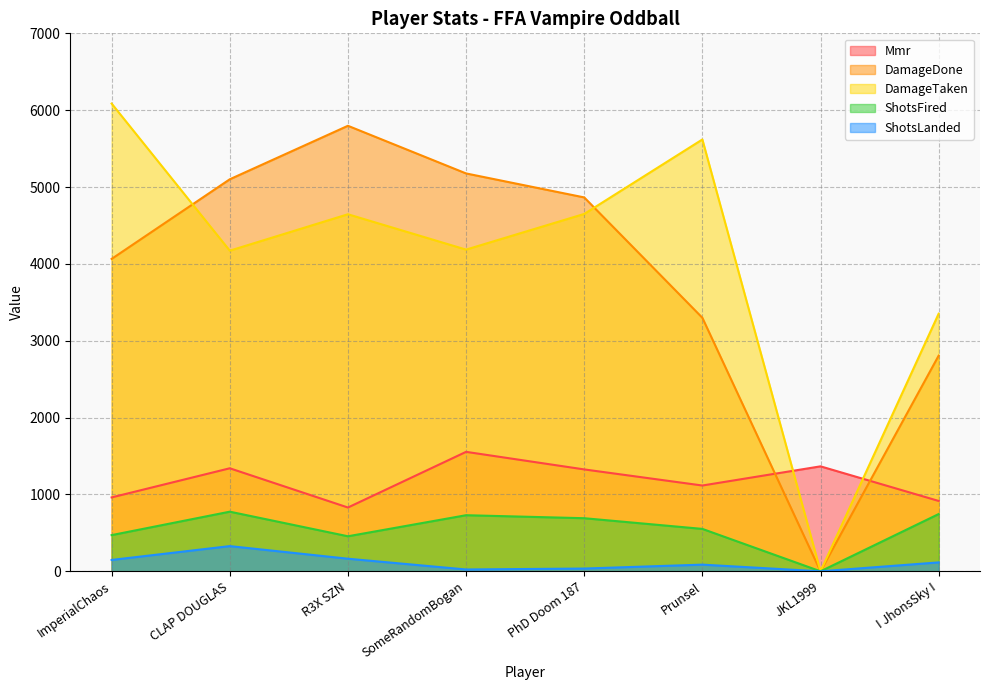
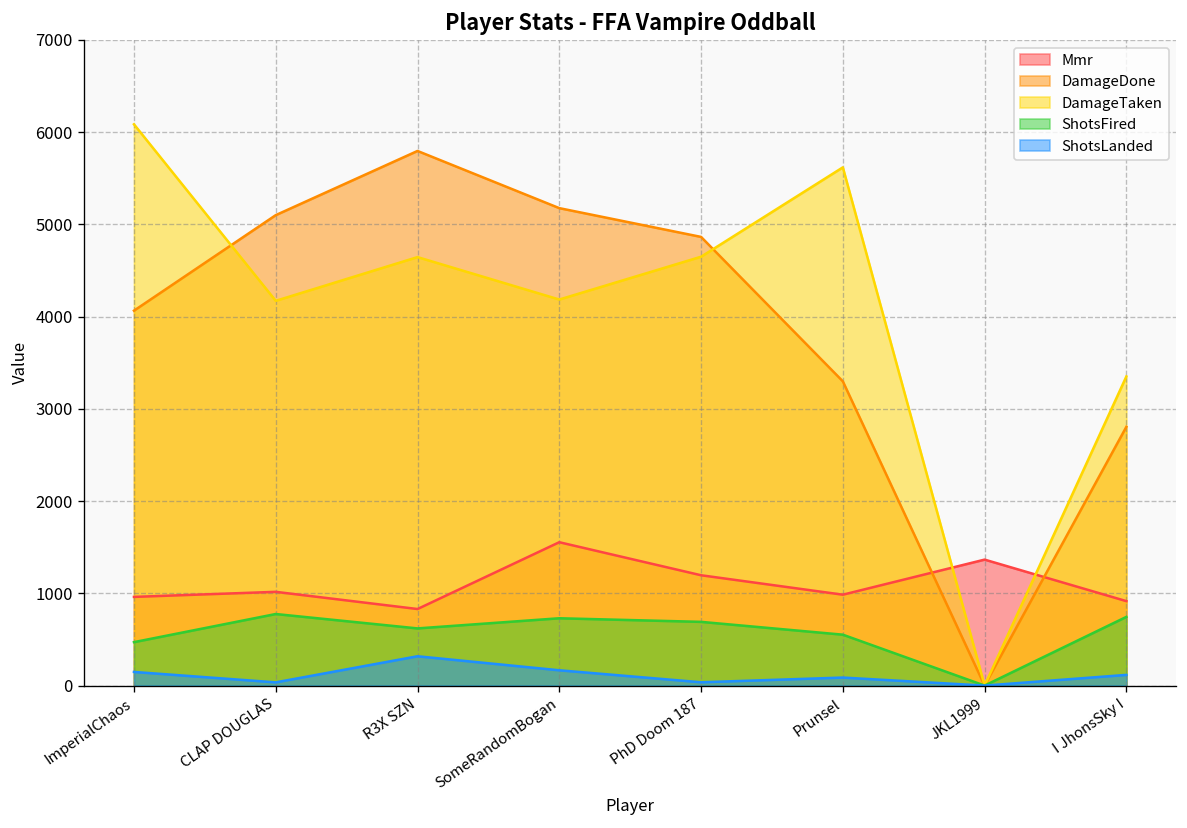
  {
    "Mmr": {
      "ImperialChaos": 1000,
-     "CLAP DOUGLAS": 1300,
+     "CLAP DOUGLAS": 1000,
      "R3X SZN": 800,
      "SomeRandomBogan": 1600,
-     "PhD Doom 187": 1300,
-     "Prunsel": 1100,
+     "PhD Doom 187": 1200,
+     "Prunsel": 1000,
      "JKL1999": 1400,
      "I JhonsSky I": 900
    },
    "ShotsFired": {
      "ImperialChaos": 500,
      "CLAP DOUGLAS": 800,
-     "R3X SZN": 500,
+     "R3X SZN": 600,
      "SomeRandomBogan": 700,
      "PhD Doom 187": 700,
      "Prunsel": 600,
      "I JhonsSky I": 700
    },
    "ShotsLanded": {
      "ImperialChaos": 100,
-     "CLAP DOUGLAS": 300,
-     "R3X SZN": 200,
-     "SomeRandomBogan": 0,
+     "CLAP DOUGLAS": 0,
+     "R3X SZN": 300,
+     "SomeRandomBogan": 200,
      "PhD Doom 187": 0,
      "Prunsel": 100,
      "I JhonsSky I": 100
    }
  }
